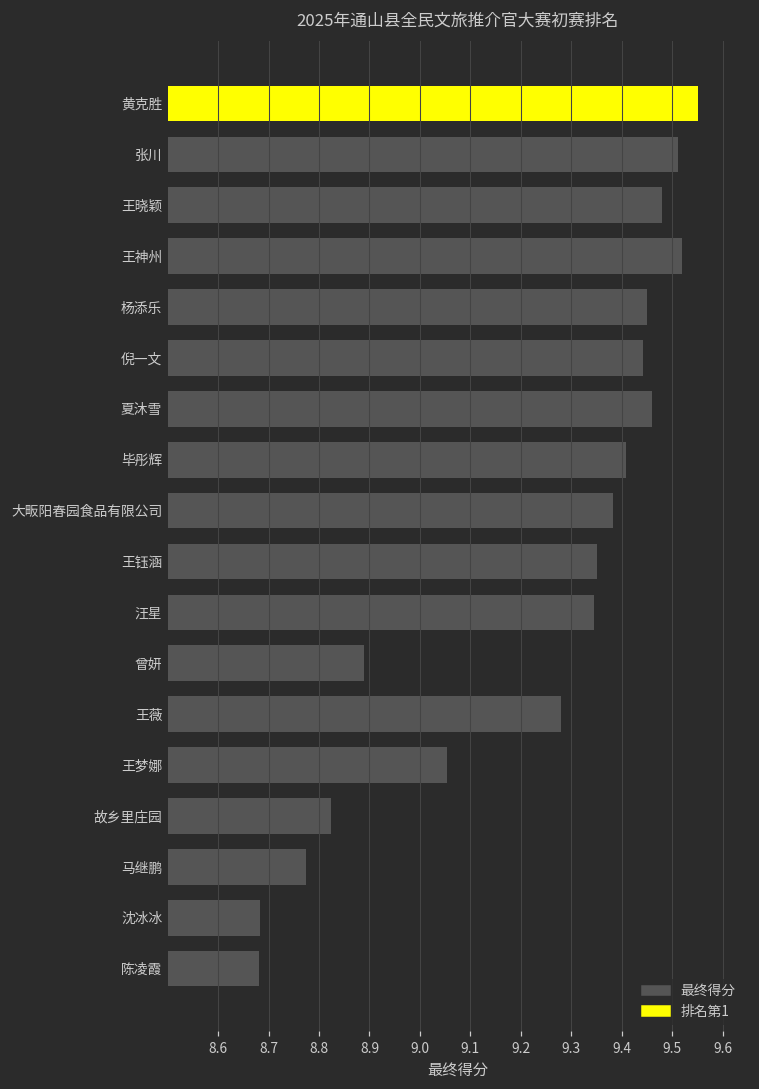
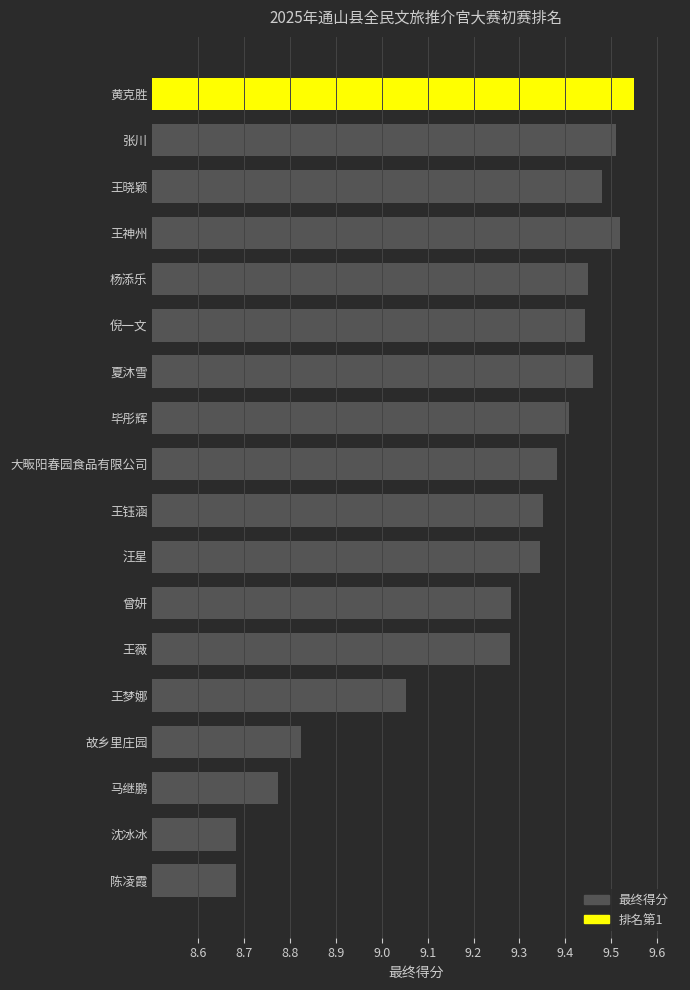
  {
    "黄克胜": 9.55,
    "张川": 9.51,
    "王晓颖": 9.48,
    "王神州": 9.52,
    "杨添乐": 9.45,
    "倪一文": 9.44,
    "夏沐雪": 9.46,
    "毕彤辉": 9.41,
    "大畈阳春园食品有限公司": 9.38,
    "王钰涵": 9.35,
    "汪星": 9.34,
-   "曾妍": 8.89,
+   "曾妍": 9.28,
    "王薇": 9.28,
    "王梦娜": 9.05,
    "故乡里庄园": 8.82,
    "马继鹏": 8.77,
    "沈冰冰": 8.68,
    "陈凌霞": 8.68
  }
